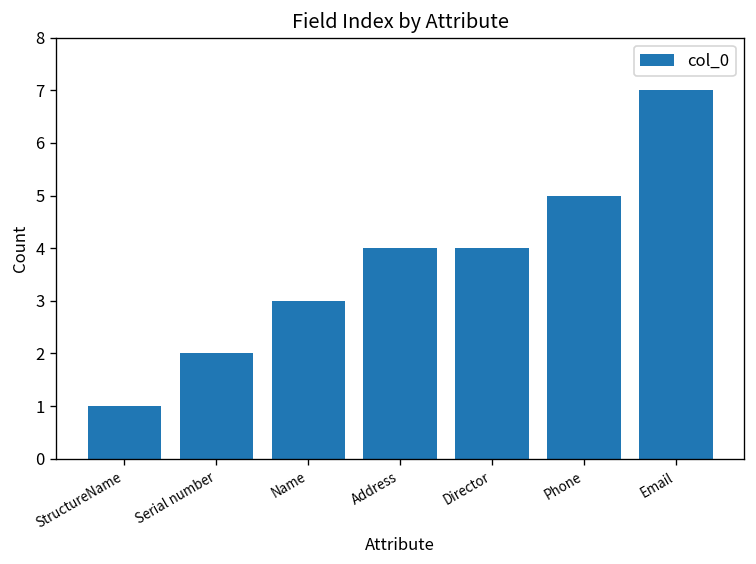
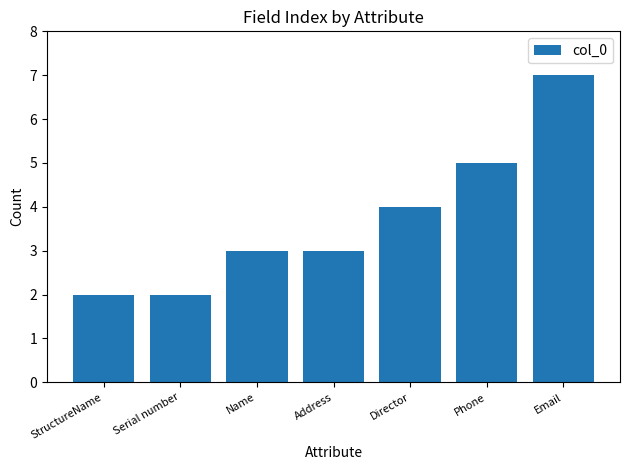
  {
-   "StructureName": 1,
+   "StructureName": 2,
    "Serial number": 2,
    "Name": 3,
-   "Address": 4,
+   "Address": 3,
    "Director": 4,
    "Phone": 5,
    "Email": 7
  }
